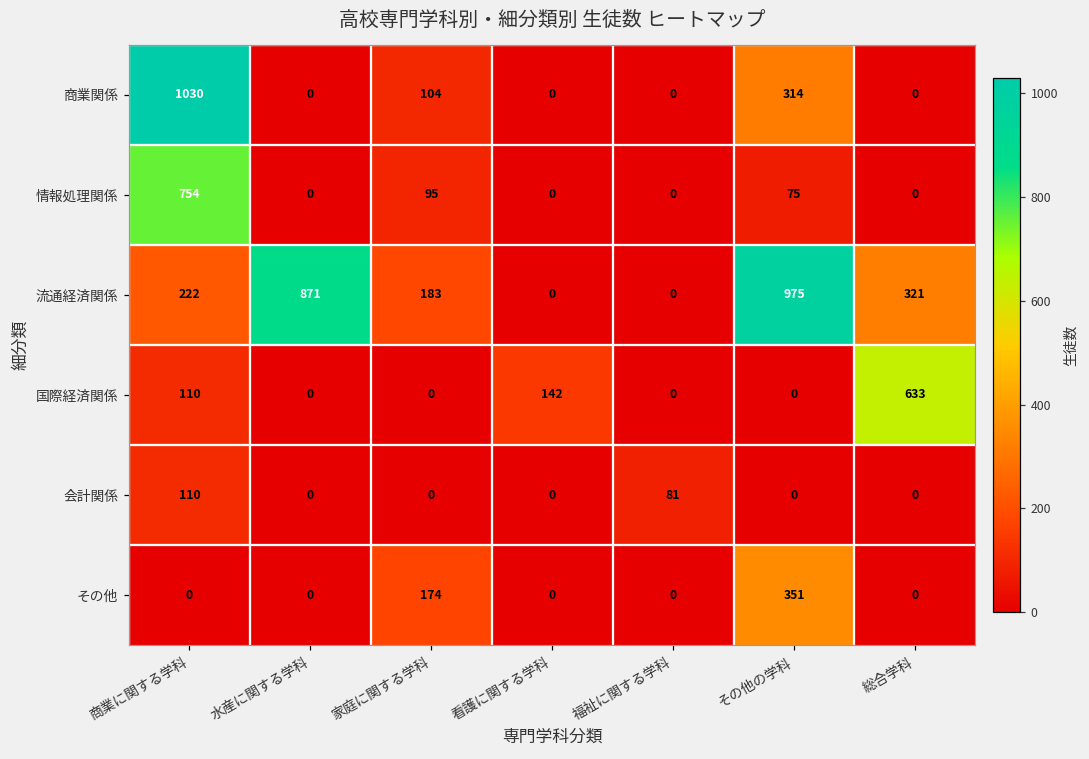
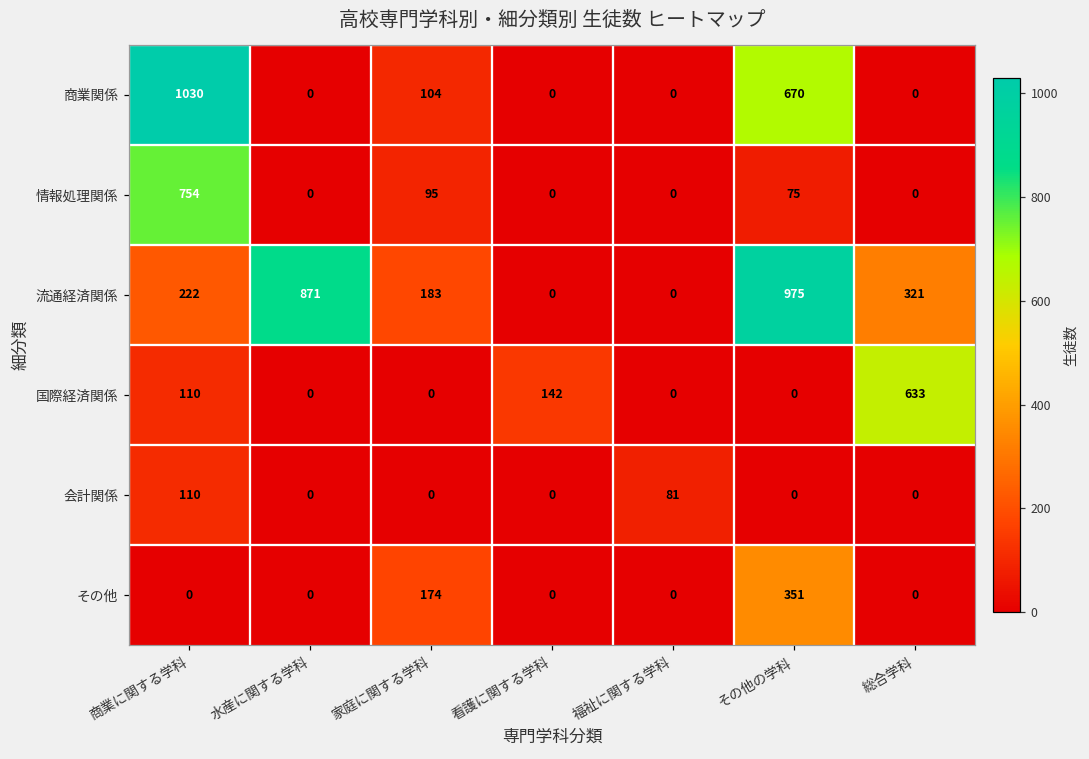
  {
    "商業関係": {
      "商業に関する学科": 1030,
      "水産に関する学科": 0,
      "家庭に関する学科": 104,
      "看護に関する学科": 0,
      "福祉に関する学科": 0,
-     "その他の学科": 314,
+     "その他の学科": 670,
      "総合学科": 0
    },
    "情報処理関係": {
      "商業に関する学科": 754,
      "水産に関する学科": 0,
      "家庭に関する学科": 95,
      "看護に関する学科": 0,
      "福祉に関する学科": 0,
      "その他の学科": 75,
      "総合学科": 0
    },
    "流通経済関係": {
      "商業に関する学科": 222,
      "水産に関する学科": 871,
      "家庭に関する学科": 183,
      "看護に関する学科": 0,
      "福祉に関する学科": 0,
      "その他の学科": 975,
      "総合学科": 321
    },
    "国際経済関係": {
      "商業に関する学科": 110,
      "水産に関する学科": 0,
      "家庭に関する学科": 0,
      "看護に関する学科": 142,
      "福祉に関する学科": 0,
      "その他の学科": 0,
      "総合学科": 633
    },
    "会計関係": {
      "商業に関する学科": 110,
      "水産に関する学科": 0,
      "家庭に関する学科": 0,
      "看護に関する学科": 0,
      "福祉に関する学科": 81,
      "その他の学科": 0,
      "総合学科": 0
    },
    "その他": {
      "商業に関する学科": 0,
      "水産に関する学科": 0,
      "家庭に関する学科": 174,
      "看護に関する学科": 0,
      "福祉に関する学科": 0,
      "その他の学科": 351,
      "総合学科": 0
    }
  }
